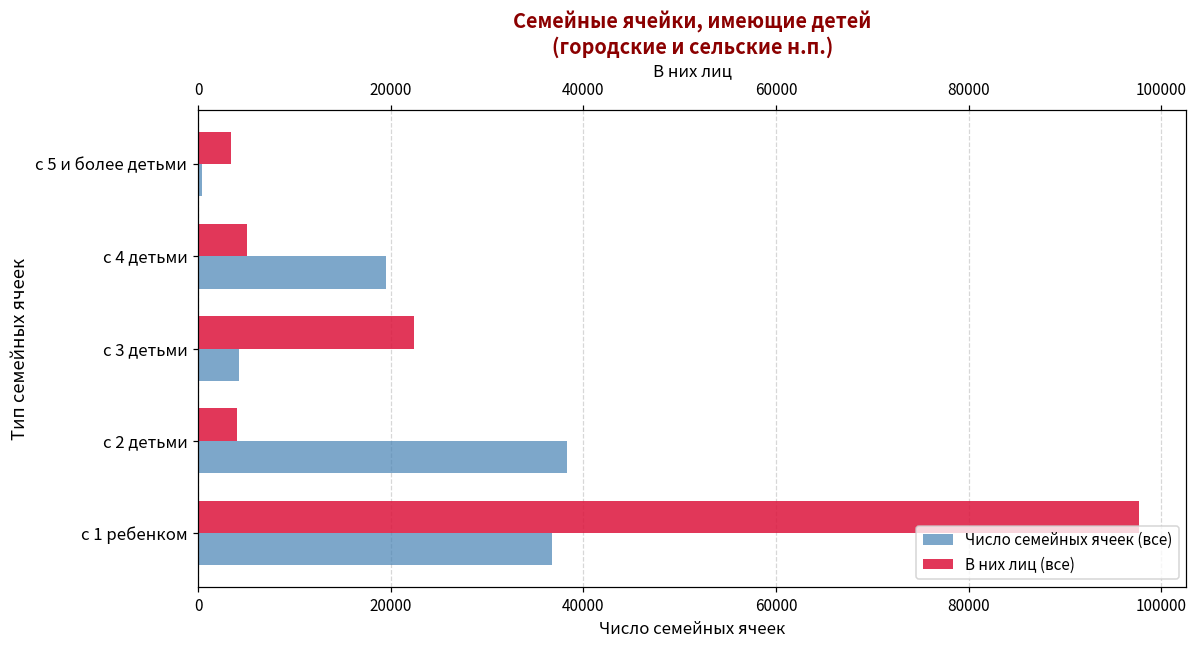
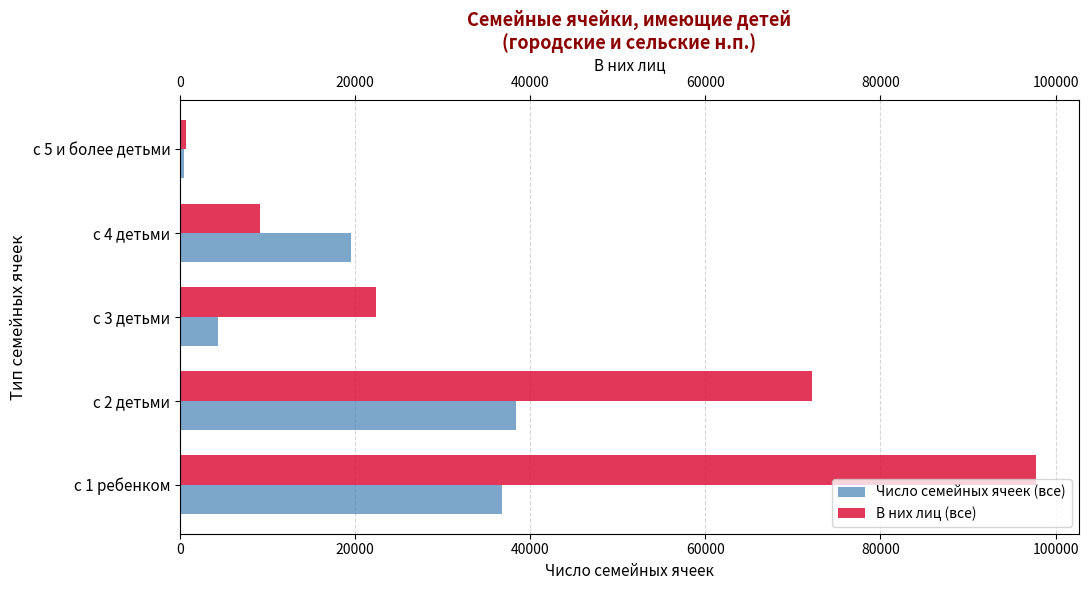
  {
    "Число семейных ячеек (все)": {
      "с 5 и более детьми": 0,
      "с 4 детьми": 19000,
      "с 3 детьми": 4000,
      "с 2 детьми": 38000,
      "с 1 ребенком": 37000
    },
    "В них лиц (все)": {
-     "с 5 и более детьми": 3000,
-     "с 4 детьми": 5000,
+     "с 5 и более детьми": 1000,
+     "с 4 детьми": 9000,
      "с 3 детьми": 22000,
-     "с 2 детьми": 4000,
+     "с 2 детьми": 72000,
      "с 1 ребенком": 98000
    }
  }
